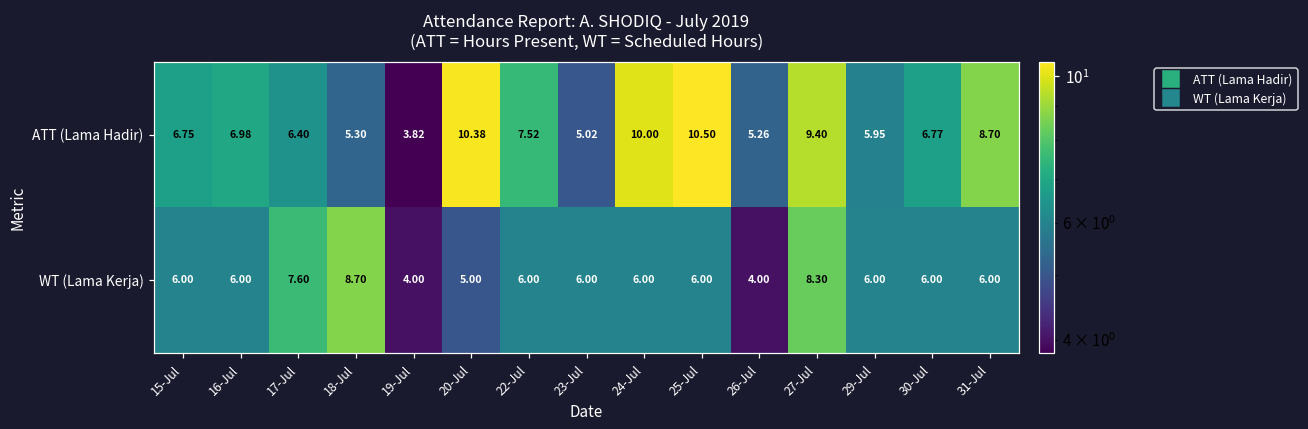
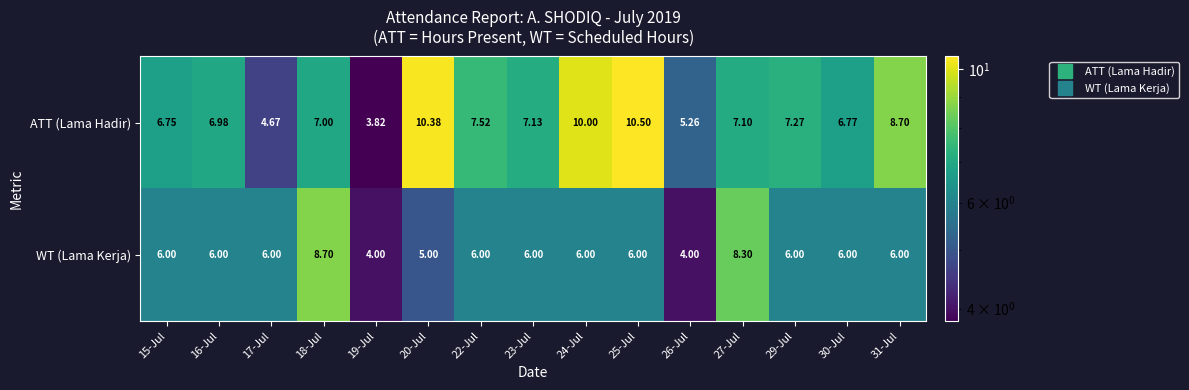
  {
    "ATT (Lama Hadir)": {
      "15-Jul": 6.75,
      "16-Jul": 6.98,
-     "17-Jul": 6.40,
-     "18-Jul": 5.30,
+     "17-Jul": 4.67,
+     "18-Jul": 7.00,
      "19-Jul": 3.82,
      "20-Jul": 10.38,
      "22-Jul": 7.52,
-     "23-Jul": 5.02,
+     "23-Jul": 7.13,
      "24-Jul": 10.00,
      "25-Jul": 10.50,
      "26-Jul": 5.26,
-     "27-Jul": 9.40,
-     "29-Jul": 5.95,
+     "27-Jul": 7.10,
+     "29-Jul": 7.27,
      "30-Jul": 6.77,
      "31-Jul": 8.70
    },
    "WT (Lama Kerja)": {
      "15-Jul": 6.00,
      "16-Jul": 6.00,
-     "17-Jul": 7.60,
+     "17-Jul": 6.00,
      "18-Jul": 8.70,
      "19-Jul": 4.00,
      "20-Jul": 5.00,
      "22-Jul": 6.00,
      "23-Jul": 6.00,
      "24-Jul": 6.00,
      "25-Jul": 6.00,
      "26-Jul": 4.00,
      "27-Jul": 8.30,
      "29-Jul": 6.00,
      "30-Jul": 6.00,
      "31-Jul": 6.00
    }
  }
